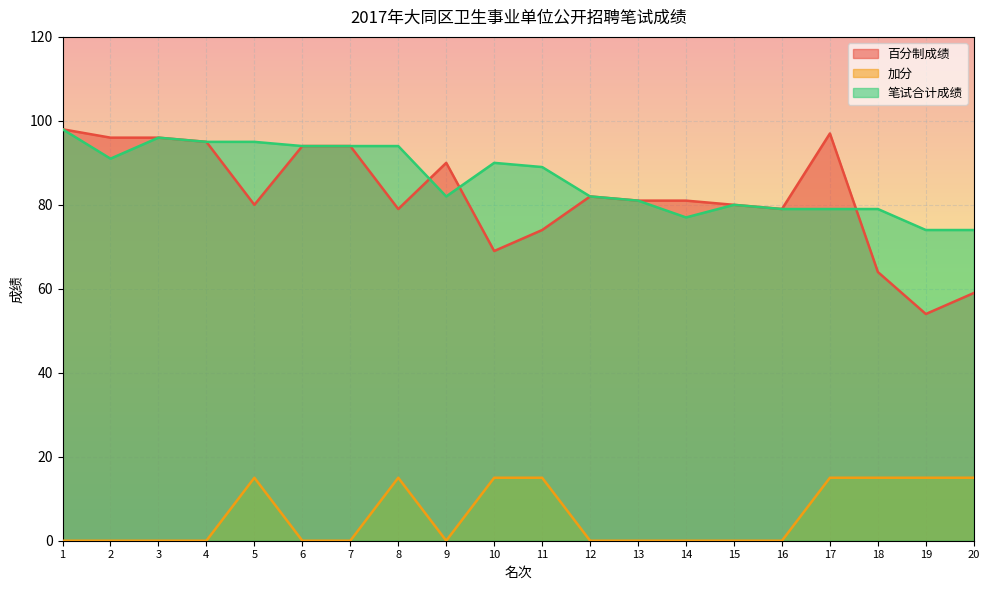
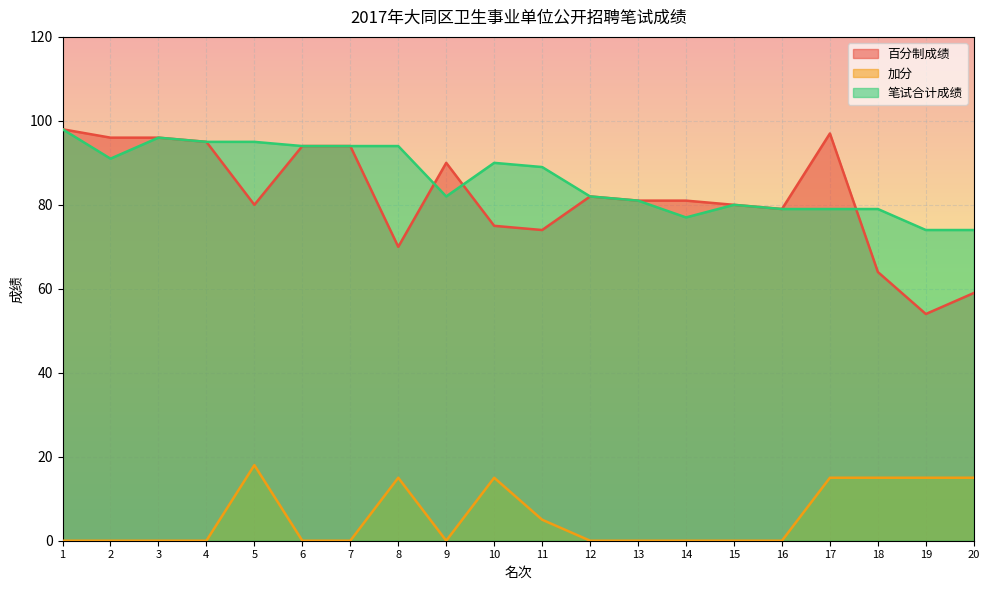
  {
    "百分制成绩": {
      "2": 96,
      "5": 80,
-     "8": 79,
+     "8": 70,
      "9": 90,
-     "10": 69,
+     "10": 75,
      "11": 74,
      "14": 81,
      "17": 97,
      "18": 64,
      "19": 54,
      "20": 59
    },
    "加分": {
      "1": 0,
      "2": 0,
      "3": 0,
      "4": 0,
-     "5": 15,
+     "5": 18,
      "6": 0,
      "7": 0,
      "8": 15,
      "9": 0,
      "10": 15,
-     "11": 15,
+     "11": 5,
      "12": 0,
      "13": 0,
      "14": 0,
      "15": 0,
      "16": 0,
      "17": 15,
      "18": 15,
      "19": 15,
      "20": 15
    },
    "笔试合计成绩": {
      "2": 91,
      "5": 95,
      "8": 94,
      "9": 82,
      "10": 90,
      "11": 89,
      "14": 77,
      "17": 79,
      "18": 79,
      "19": 74,
      "20": 74
    }
  }
